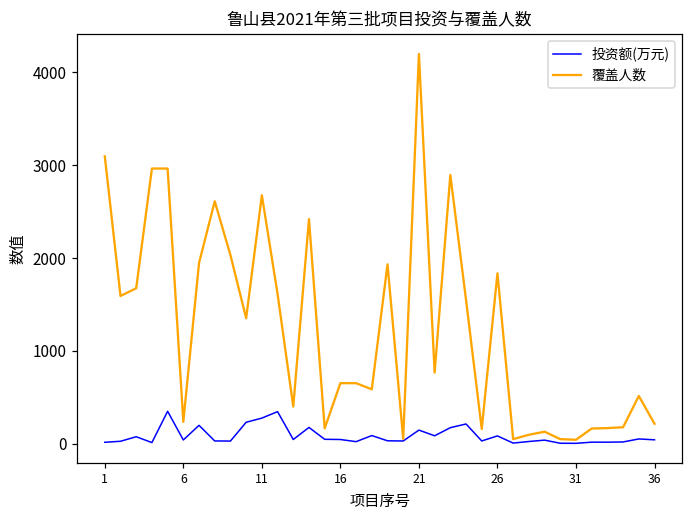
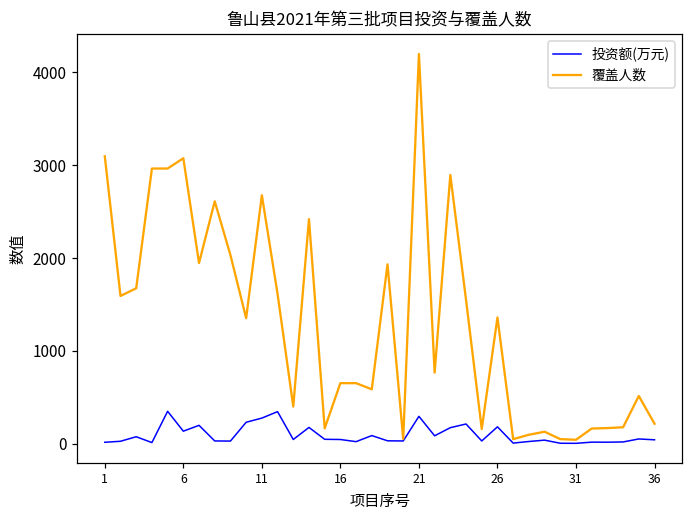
  {
    "投资额(万元)": {
      "1": 0,
-     "6": 0,
+     "6": 100,
      "11": 300,
      "16": 0,
-     "21": 100,
-     "26": 100,
+     "21": 300,
+     "26": 200,
      "31": 0,
      "36": 0
    },
    "覆盖人数": {
      "1": 3100,
-     "6": 200,
+     "6": 3100,
      "11": 2700,
      "16": 700,
      "21": 4200,
-     "26": 1800,
+     "26": 1400,
      "31": 0,
      "36": 200
    }
  }
